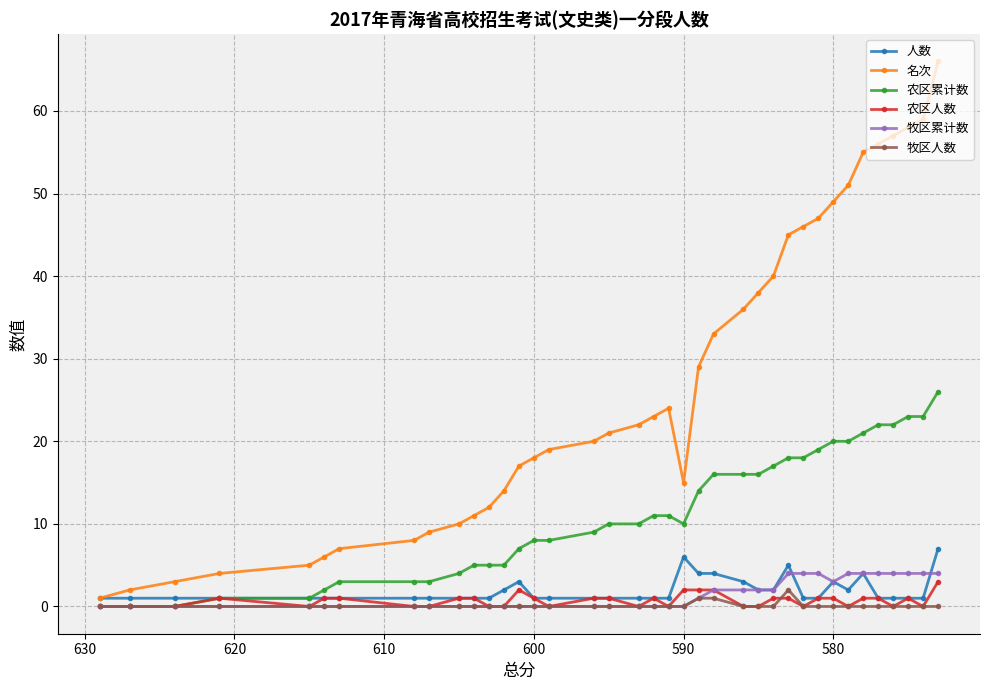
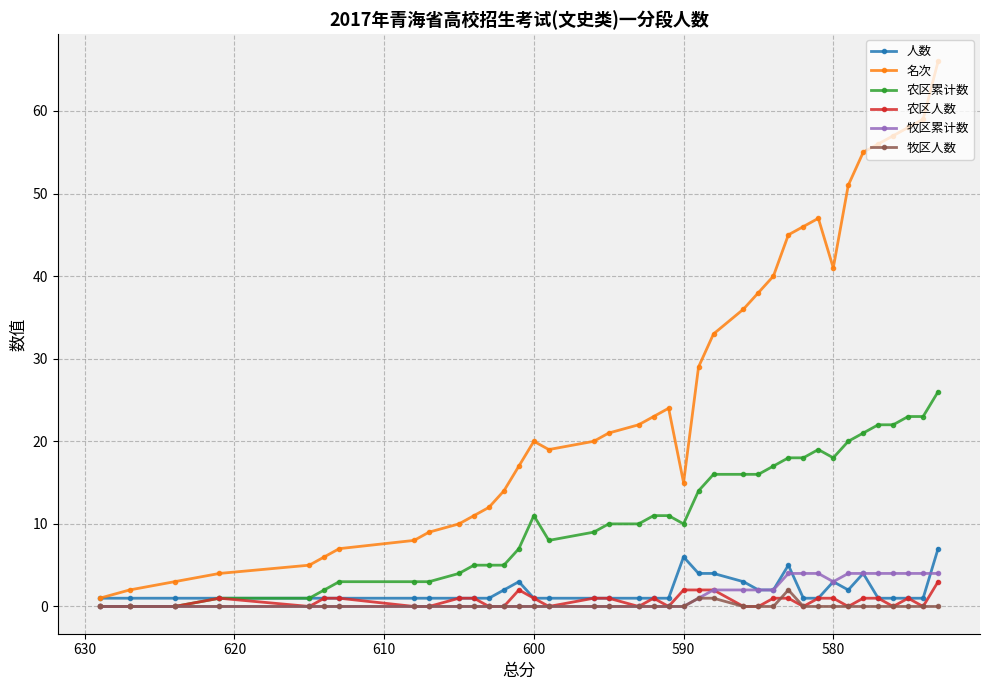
  {
    "人数": {
      "590": 6
    },
    "名次": {
-     "600": 18,
+     "600": 20,
      "590": 15,
-     "580": 49
+     "580": 41
    },
    "农区累计数": {
-     "600": 8,
+     "600": 11,
      "590": 10,
-     "580": 20
+     "580": 18
    },
    "农区人数": {
      "590": 2,
      "580": 1
    },
    "牧区人数": {
      "580": 0
    }
  }
